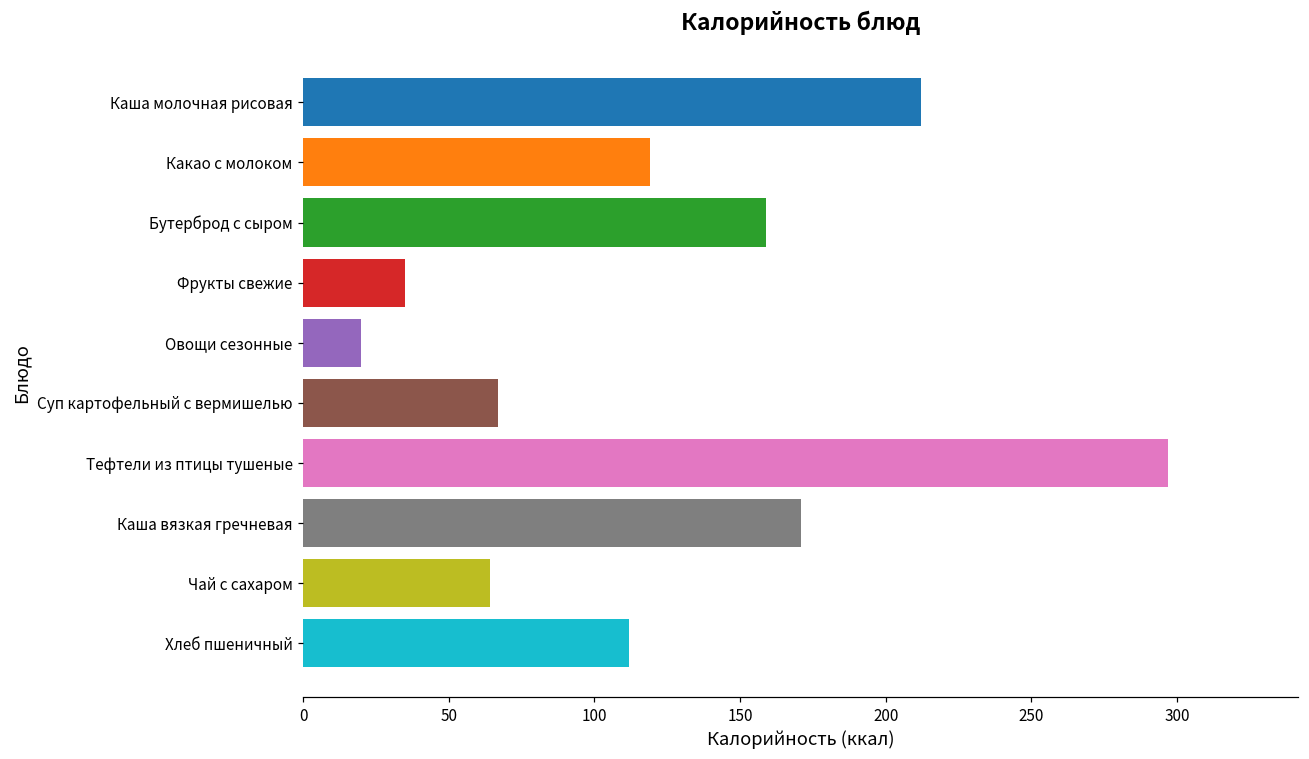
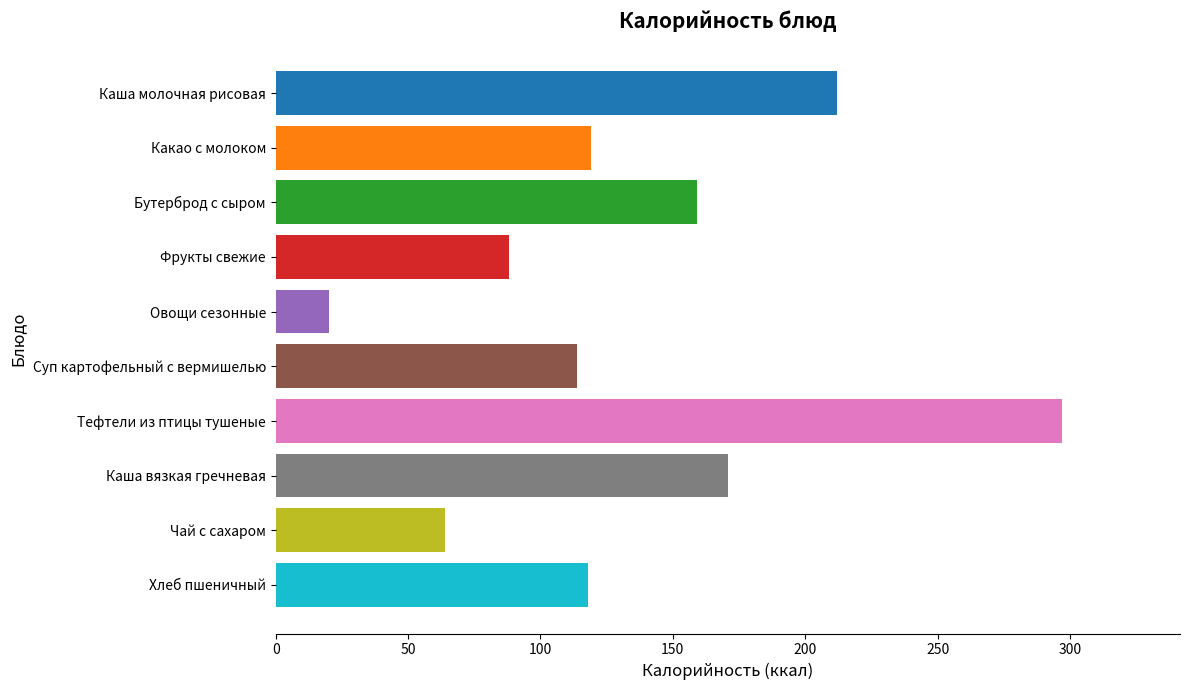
  {
    "Каша молочная рисовая": 212,
    "Какао с молоком": 119,
    "Бутерброд с сыром": 159,
-   "Фрукты свежие": 35,
+   "Фрукты свежие": 88,
    "Овощи сезонные": 20,
-   "Суп картофельный с вермишелью": 67,
+   "Суп картофельный с вермишелью": 114,
    "Тефтели из птицы тушеные": 297,
    "Каша вязкая гречневая": 171,
    "Чай с сахаром": 64,
-   "Хлеб пшеничный": 112
+   "Хлеб пшеничный": 118
  }
